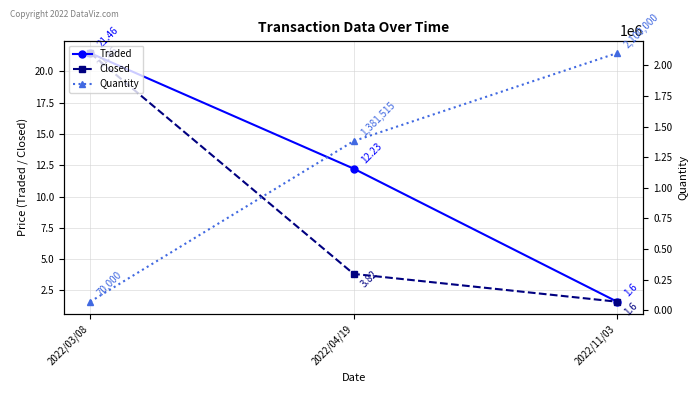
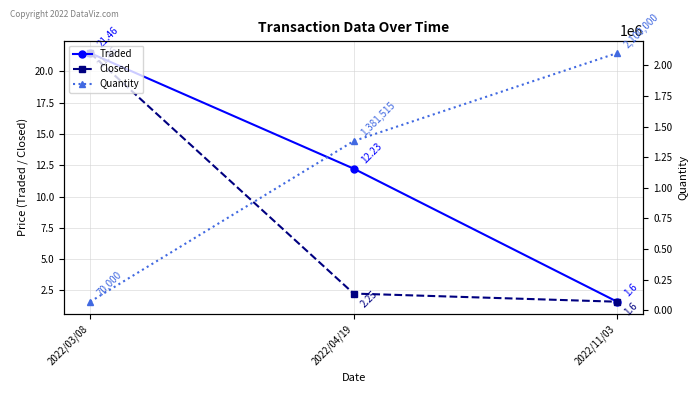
  {
    "Traded": {
      "2022/04/19": "12.23"
    },
    "Closed": {
-     "2022/04/19": "3.82"
+     "2022/04/19": "2.25"
    },
    "Quantity": {
      "2022/03/08": "70,000",
      "2022/04/19": "1,381,515",
      "2022/11/03": "2,100,000"
    }
  }
